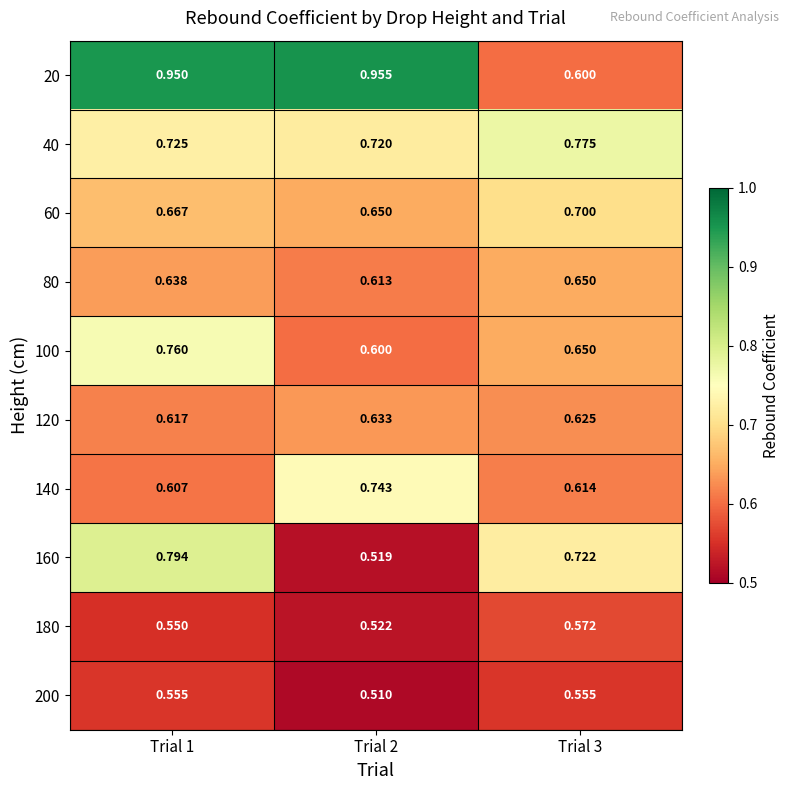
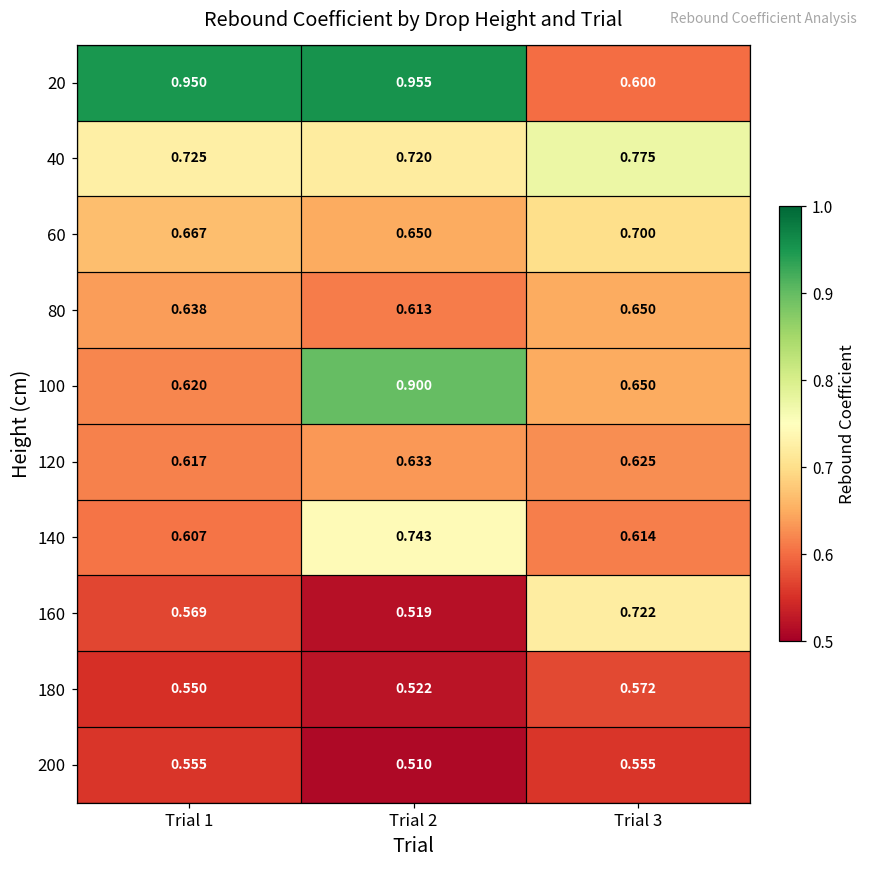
  {
    "20": {
      "Trial 1": 0.950,
      "Trial 2": 0.955,
      "Trial 3": 0.600
    },
    "40": {
      "Trial 1": 0.725,
      "Trial 2": 0.720,
      "Trial 3": 0.775
    },
    "60": {
      "Trial 1": 0.667,
      "Trial 2": 0.650,
      "Trial 3": 0.700
    },
    "80": {
      "Trial 1": 0.638,
      "Trial 2": 0.613,
      "Trial 3": 0.650
    },
    "100": {
-     "Trial 1": 0.760,
-     "Trial 2": 0.600,
+     "Trial 1": 0.620,
+     "Trial 2": 0.900,
      "Trial 3": 0.650
    },
    "120": {
      "Trial 1": 0.617,
      "Trial 2": 0.633,
      "Trial 3": 0.625
    },
    "140": {
      "Trial 1": 0.607,
      "Trial 2": 0.743,
      "Trial 3": 0.614
    },
    "160": {
-     "Trial 1": 0.794,
+     "Trial 1": 0.569,
      "Trial 2": 0.519,
      "Trial 3": 0.722
    },
    "180": {
      "Trial 1": 0.550,
      "Trial 2": 0.522,
      "Trial 3": 0.572
    },
    "200": {
      "Trial 1": 0.555,
      "Trial 2": 0.510,
      "Trial 3": 0.555
    }
  }
